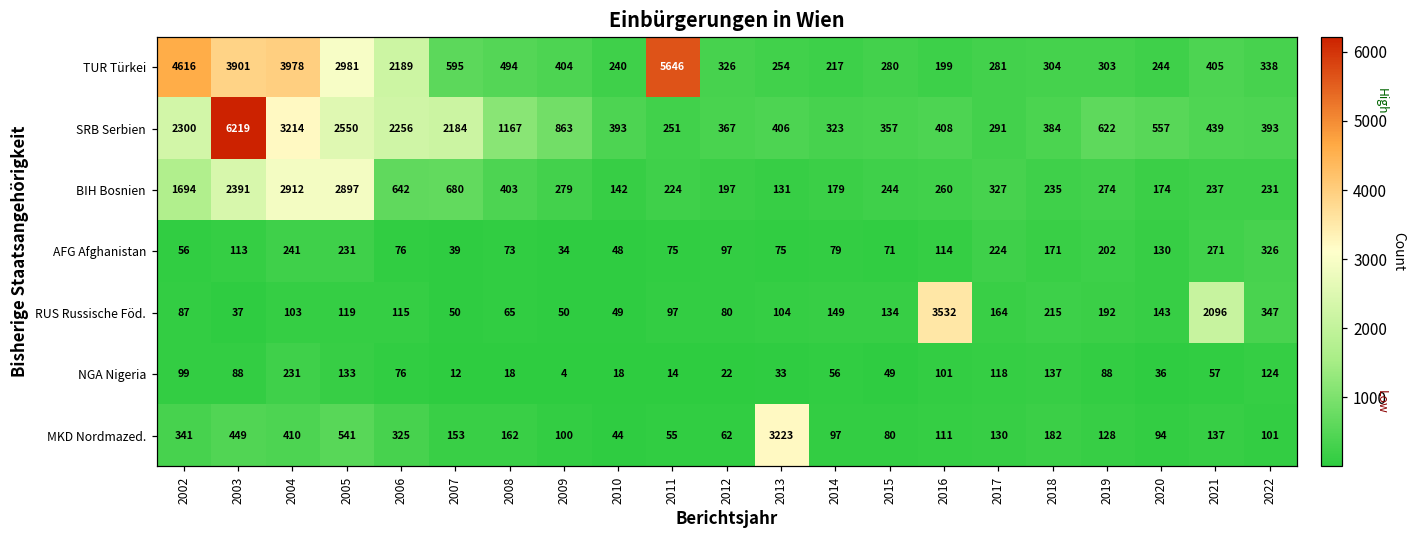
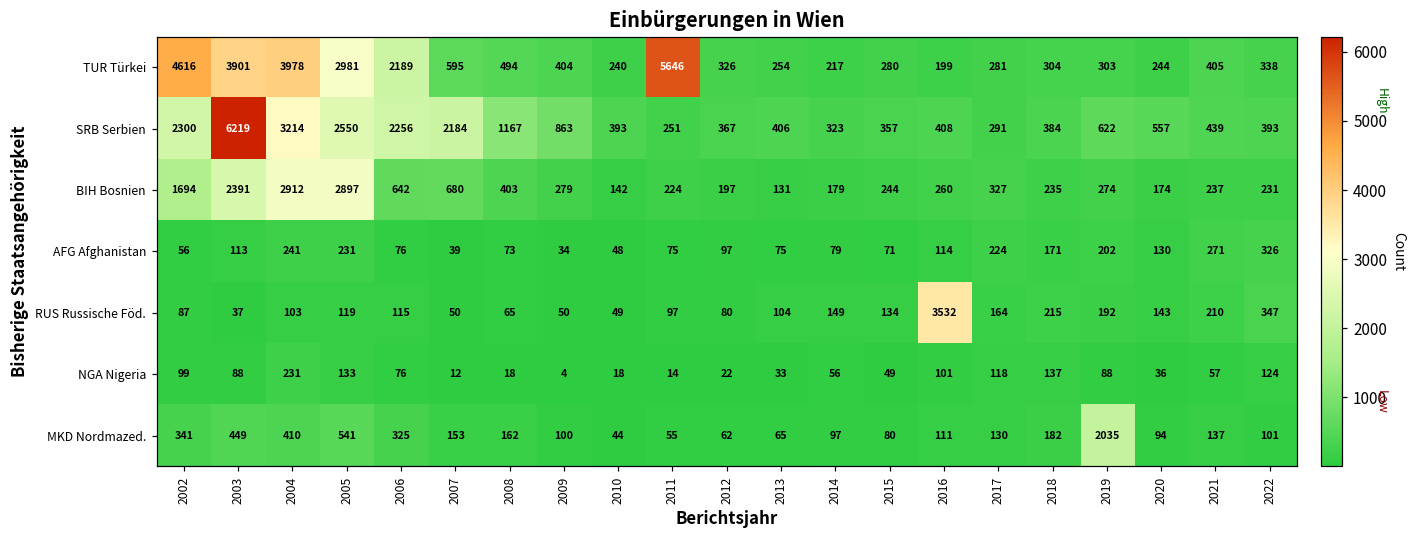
  {
    "TUR Türkei": {
      "2002": 4616,
      "2003": 3901,
      "2004": 3978,
      "2005": 2981,
      "2006": 2189,
      "2007": 595,
      "2008": 494,
      "2009": 404,
      "2010": 240,
      "2011": 5646,
      "2012": 326,
      "2013": 254,
      "2014": 217,
      "2015": 280,
      "2016": 199,
      "2017": 281,
      "2018": 304,
      "2019": 303,
      "2020": 244,
      "2021": 405,
      "2022": 338
    },
    "SRB Serbien": {
      "2002": 2300,
      "2003": 6219,
      "2004": 3214,
      "2005": 2550,
      "2006": 2256,
      "2007": 2184,
      "2008": 1167,
      "2009": 863,
      "2010": 393,
      "2011": 251,
      "2012": 367,
      "2013": 406,
      "2014": 323,
      "2015": 357,
      "2016": 408,
      "2017": 291,
      "2018": 384,
      "2019": 622,
      "2020": 557,
      "2021": 439,
      "2022": 393
    },
    "BIH Bosnien": {
      "2002": 1694,
      "2003": 2391,
      "2004": 2912,
      "2005": 2897,
      "2006": 642,
      "2007": 680,
      "2008": 403,
      "2009": 279,
      "2010": 142,
      "2011": 224,
      "2012": 197,
      "2013": 131,
      "2014": 179,
      "2015": 244,
      "2016": 260,
      "2017": 327,
      "2018": 235,
      "2019": 274,
      "2020": 174,
      "2021": 237,
      "2022": 231
    },
    "AFG Afghanistan": {
      "2002": 56,
      "2003": 113,
      "2004": 241,
      "2005": 231,
      "2006": 76,
      "2007": 39,
      "2008": 73,
      "2009": 34,
      "2010": 48,
      "2011": 75,
      "2012": 97,
      "2013": 75,
      "2014": 79,
      "2015": 71,
      "2016": 114,
      "2017": 224,
      "2018": 171,
      "2019": 202,
      "2020": 130,
      "2021": 271,
      "2022": 326
    },
    "RUS Russische Föd.": {
      "2002": 87,
      "2003": 37,
      "2004": 103,
      "2005": 119,
      "2006": 115,
      "2007": 50,
      "2008": 65,
      "2009": 50,
      "2010": 49,
      "2011": 97,
      "2012": 80,
      "2013": 104,
      "2014": 149,
      "2015": 134,
      "2016": 3532,
      "2017": 164,
      "2018": 215,
      "2019": 192,
      "2020": 143,
-     "2021": 2096,
+     "2021": 210,
      "2022": 347
    },
    "NGA Nigeria": {
      "2002": 99,
      "2003": 88,
      "2004": 231,
      "2005": 133,
      "2006": 76,
      "2007": 12,
      "2008": 18,
      "2009": 4,
      "2010": 18,
      "2011": 14,
      "2012": 22,
      "2013": 33,
      "2014": 56,
      "2015": 49,
      "2016": 101,
      "2017": 118,
      "2018": 137,
      "2019": 88,
      "2020": 36,
      "2021": 57,
      "2022": 124
    },
    "MKD Nordmazed.": {
      "2002": 341,
      "2003": 449,
      "2004": 410,
      "2005": 541,
      "2006": 325,
      "2007": 153,
      "2008": 162,
      "2009": 100,
      "2010": 44,
      "2011": 55,
      "2012": 62,
-     "2013": 3223,
+     "2013": 65,
      "2014": 97,
      "2015": 80,
      "2016": 111,
      "2017": 130,
      "2018": 182,
-     "2019": 128,
+     "2019": 2035,
      "2020": 94,
      "2021": 137,
      "2022": 101
    }
  }
